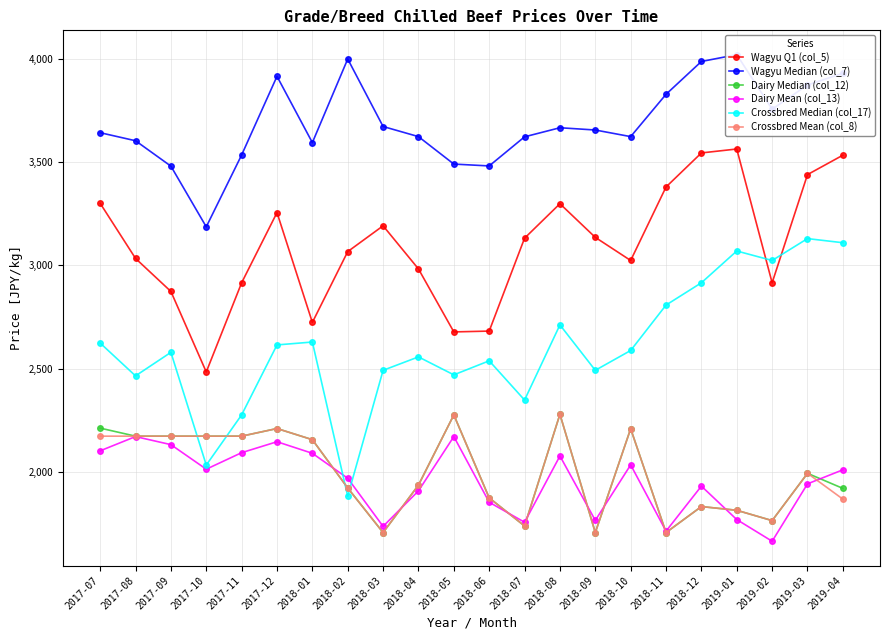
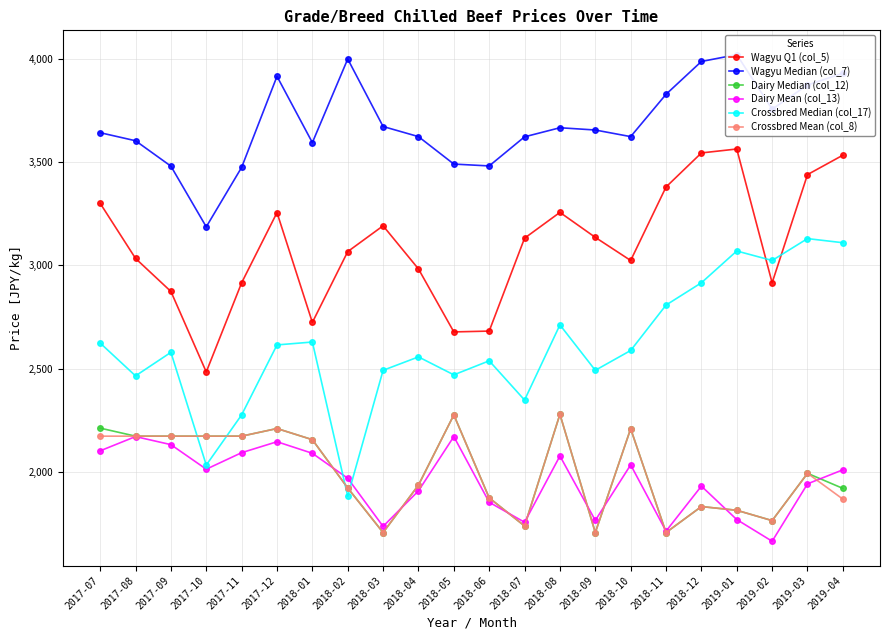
  {
    "Wagyu Q1 (col_5)": {
      "2017-07": "3,300",
      "2017-08": "3,030",
      "2017-09": "2,870",
      "2017-10": "2,480",
      "2017-11": "2,920",
      "2017-12": "3,260",
      "2018-01": "2,720",
      "2018-02": "3,070",
      "2018-03": "3,190",
      "2018-04": "2,980",
      "2018-05": "2,680",
      "2018-06": "2,680",
      "2018-07": "3,130",
-     "2018-08": "3,300",
+     "2018-08": "3,260",
      "2018-09": "3,140",
      "2018-10": "3,020",
      "2018-11": "3,380",
      "2018-12": "3,550",
      "2019-01": "3,560",
      "2019-02": "2,920",
      "2019-03": "3,440",
      "2019-04": "3,530"
    },
    "Wagyu Median (col_7)": {
      "2017-07": "3,640",
      "2017-08": "3,600",
      "2017-09": "3,480",
      "2017-10": "3,190",
-     "2017-11": "3,540",
+     "2017-11": "3,480",
      "2017-12": "3,920",
      "2018-01": "3,600",
      "2018-02": "4,000",
      "2018-03": "3,670",
      "2018-04": "3,620",
      "2018-05": "3,490",
      "2018-06": "3,480",
      "2018-07": "3,620",
      "2018-08": "3,670",
      "2018-09": "3,660",
      "2018-10": "3,620",
      "2018-11": "3,830",
      "2018-12": "3,990"
    },
    "Dairy Median (col_12)": {
      "2017-07": "2,210",
      "2019-04": "1,920"
    },
    "Dairy Mean (col_13)": {
      "2017-07": "2,100",
      "2017-09": "2,130",
      "2017-10": "2,010",
      "2017-11": "2,090",
      "2017-12": "2,150",
      "2018-01": "2,090",
      "2018-02": "1,970",
      "2018-03": "1,740",
      "2018-04": "1,910",
      "2018-05": "2,170",
      "2018-06": "1,850",
      "2018-07": "1,760",
      "2018-08": "2,080",
      "2018-09": "1,770",
      "2018-10": "2,030",
      "2018-12": "1,930",
      "2019-01": "1,770",
      "2019-02": "1,660",
      "2019-03": "1,940",
      "2019-04": "2,010"
    },
    "Crossbred Median (col_17)": {
      "2017-07": "2,620",
      "2017-08": "2,470",
      "2017-09": "2,580",
      "2017-10": "2,030",
      "2017-11": "2,280",
      "2017-12": "2,620",
      "2018-01": "2,630",
      "2018-02": "1,880",
      "2018-03": "2,490",
      "2018-04": "2,560",
      "2018-05": "2,470",
      "2018-06": "2,540",
      "2018-07": "2,350",
      "2018-08": "2,710",
      "2018-09": "2,490",
      "2018-10": "2,590",
      "2018-11": "2,810",
      "2018-12": "2,920",
      "2019-01": "3,070",
      "2019-02": "3,020",
      "2019-03": "3,130",
      "2019-04": "3,110"
    },
    "Crossbred Mean (col_8)": {
      "2017-07": "2,170",
      "2019-04": "1,870"
    }
  }
